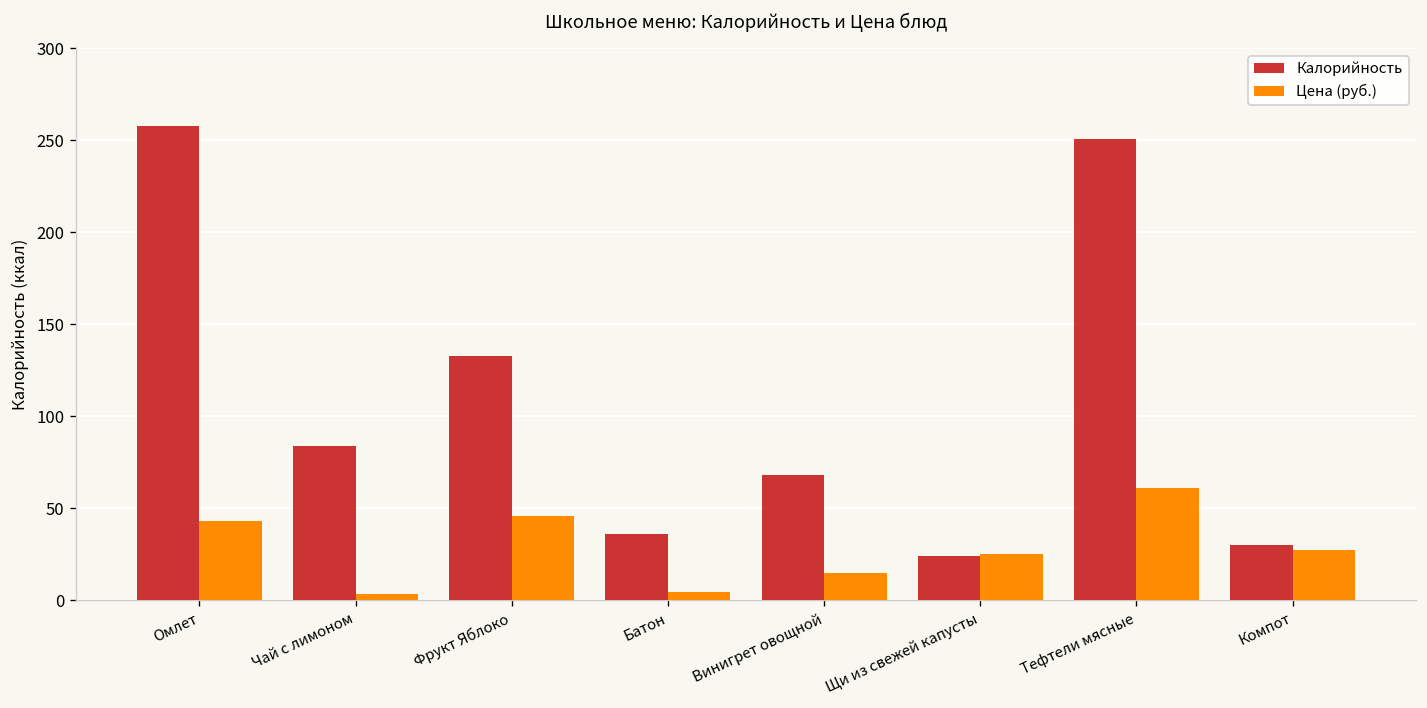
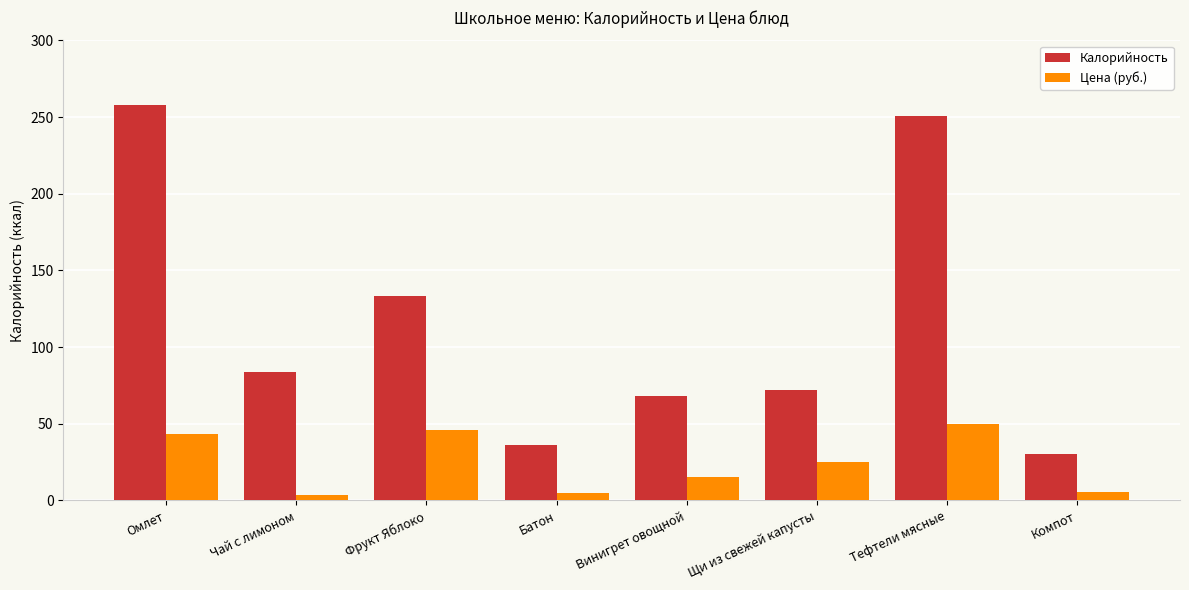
  {
    "Калорийность": {
      "Омлет": 258,
      "Чай с лимоном": 84,
      "Фрукт Яблоко": 133,
      "Батон": 36,
      "Винигрет овощной": 68,
-     "Щи из свежей капусты": 24,
+     "Щи из свежей капусты": 72,
      "Тефтели мясные": 251,
      "Компот": 30
    },
    "Цена (руб.)": {
      "Омлет": 43,
      "Чай с лимоном": 3,
      "Фрукт Яблоко": 46,
      "Батон": 5,
      "Винигрет овощной": 15,
      "Щи из свежей капусты": 25,
-     "Тефтели мясные": 61,
-     "Компот": 27
+     "Тефтели мясные": 50,
+     "Компот": 6
    }
  }
